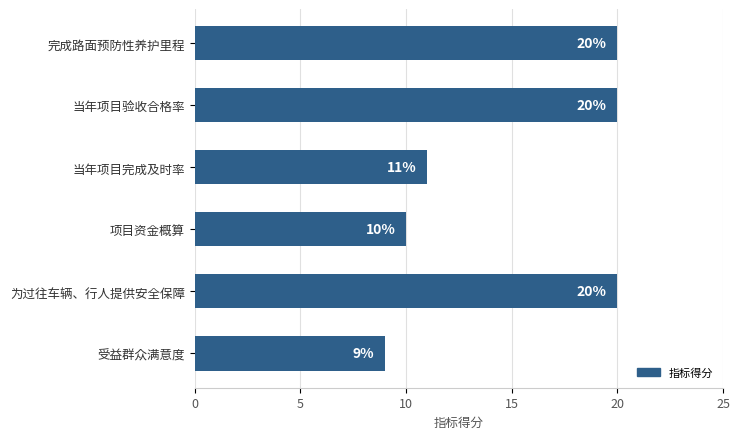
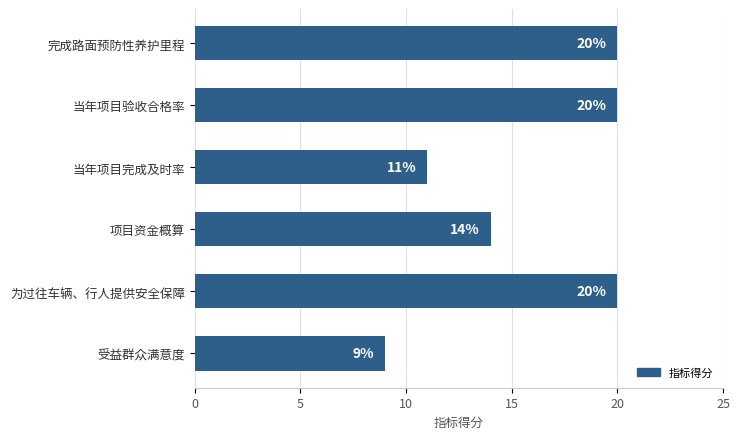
  {
    "完成路面预防性养护里程": "20%",
    "当年项目验收合格率": "20%",
    "当年项目完成及时率": "11%",
-   "项目资金概算": "10%",
+   "项目资金概算": "14%",
    "为过往车辆、行人提供安全保障": "20%",
    "受益群众满意度": "9%"
  }
